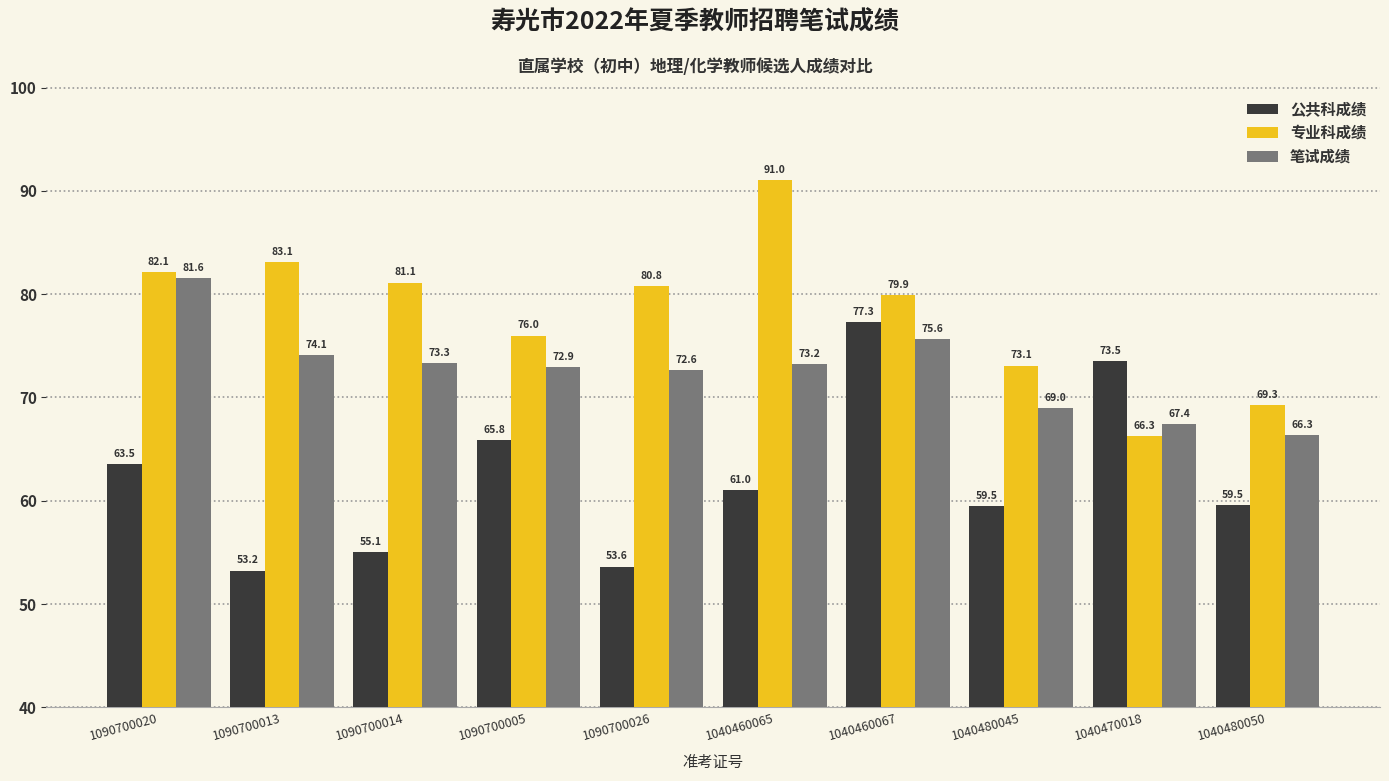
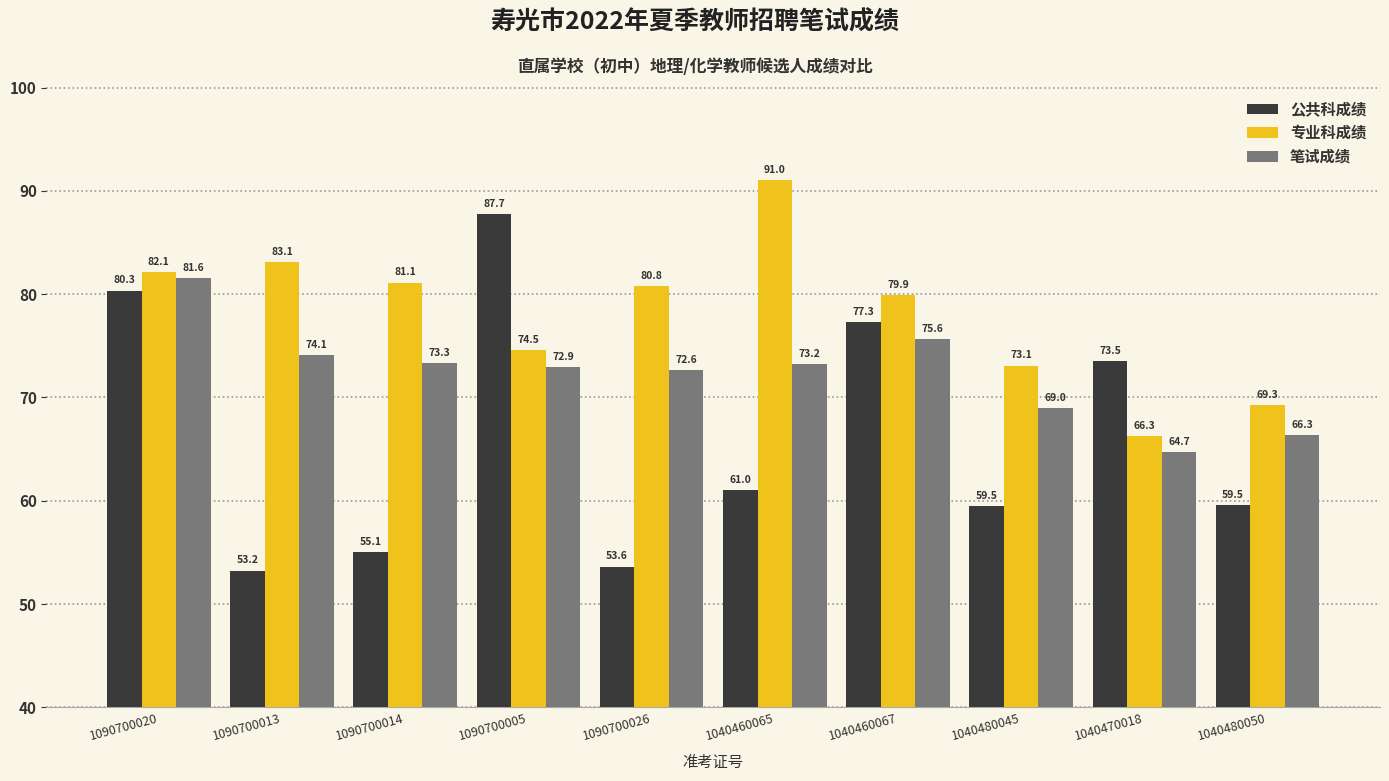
  {
    "公共科成绩": {
-     "1090700020": 63.5,
+     "1090700020": 80.3,
      "1090700013": 53.2,
      "1090700014": 55.1,
-     "1090700005": 65.8,
+     "1090700005": 87.7,
      "1090700026": 53.6,
      "1040460065": 61.0,
      "1040460067": 77.3,
      "1040480045": 59.5,
      "1040470018": 73.5,
      "1040480050": 59.5
    },
    "专业科成绩": {
      "1090700020": 82.1,
      "1090700013": 83.1,
      "1090700014": 81.1,
-     "1090700005": 76.0,
+     "1090700005": 74.5,
      "1090700026": 80.8,
      "1040460065": 91.0,
      "1040460067": 79.9,
      "1040480045": 73.1,
      "1040470018": 66.3,
      "1040480050": 69.3
    },
    "笔试成绩": {
      "1090700020": 81.6,
      "1090700013": 74.1,
      "1090700014": 73.3,
      "1090700005": 72.9,
      "1090700026": 72.6,
      "1040460065": 73.2,
      "1040460067": 75.6,
      "1040480045": 69.0,
-     "1040470018": 67.4,
+     "1040470018": 64.7,
      "1040480050": 66.3
    }
  }
